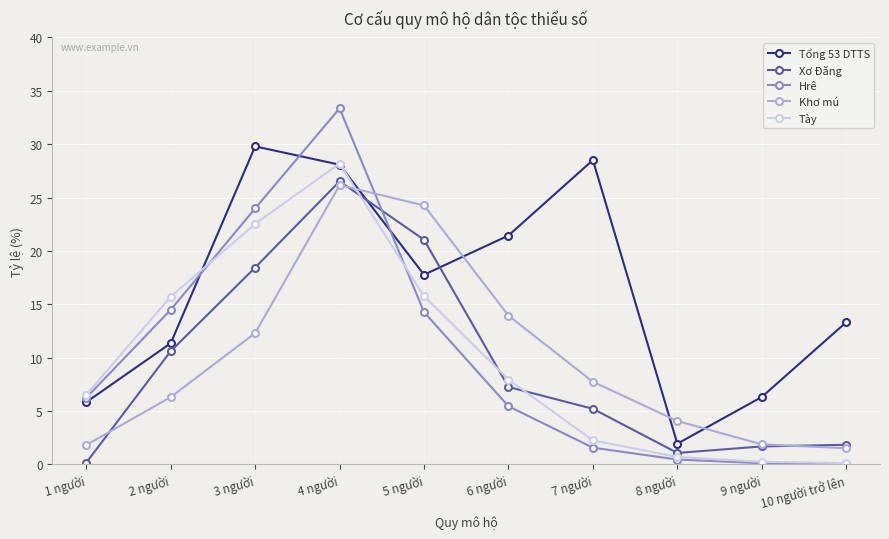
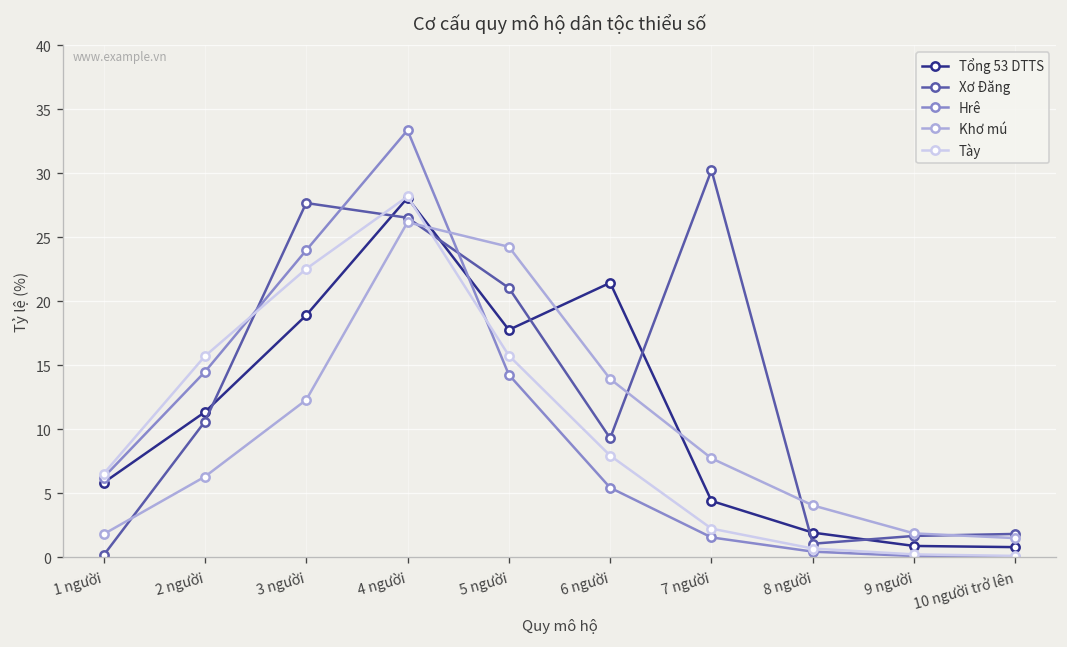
  {
    "Tổng 53 DTTS": {
      "1 người": 5.8,
      "2 người": 11.4,
-     "3 người": 29.8,
+     "3 người": 18.9,
      "5 người": 17.8,
      "6 người": 21.4,
-     "7 người": 28.5,
+     "7 người": 4.4,
      "8 người": 1.9,
-     "9 người": 6.3,
-     "10 người trở lên": 13.3
+     "9 người": 0.9,
+     "10 người trở lên": 0.8
    },
    "Xơ Đăng": {
      "1 người": 0.2,
      "2 người": 10.6,
-     "3 người": 18.4,
+     "3 người": 27.7,
      "4 người": 26.5,
      "5 người": 21.0,
-     "6 người": 7.3,
-     "7 người": 5.2,
+     "6 người": 9.3,
+     "7 người": 30.2,
      "8 người": 1.1,
      "10 người trở lên": 1.8
    }
  }
